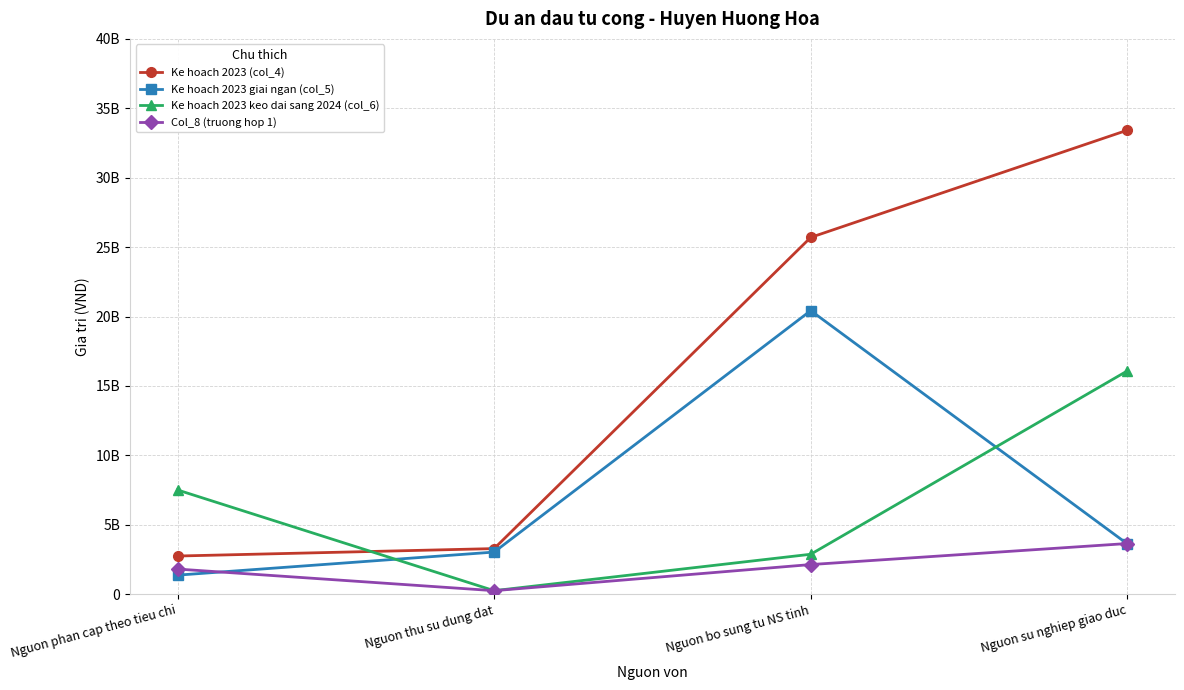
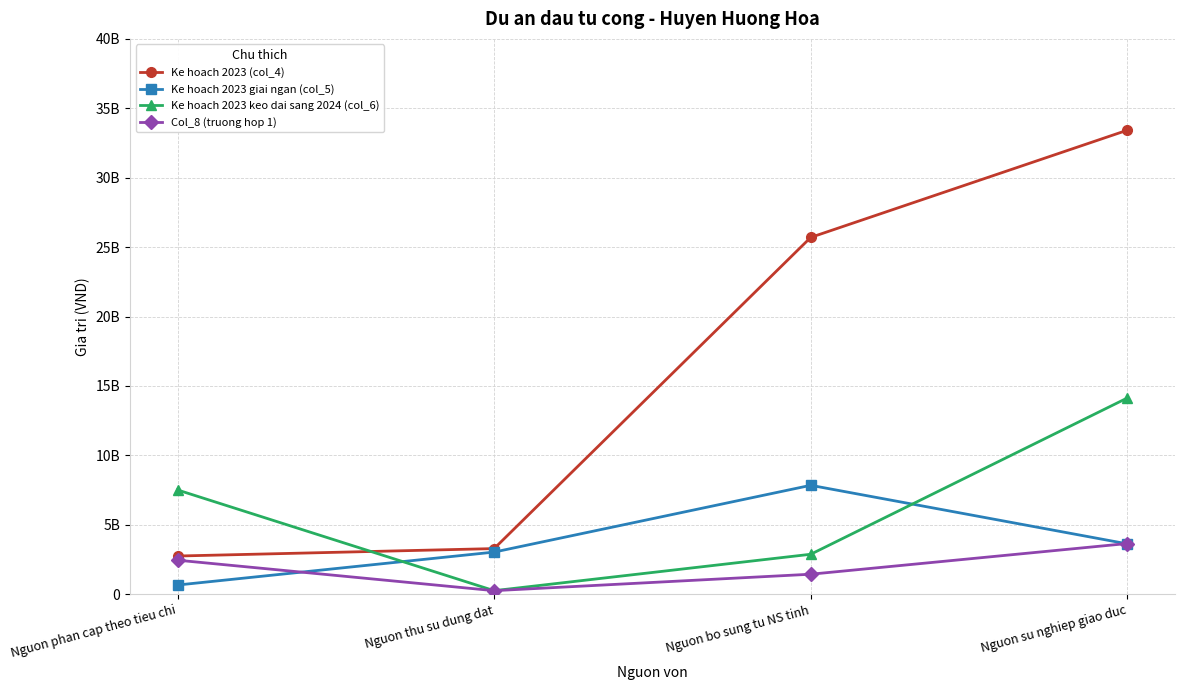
  {
    "Ke hoach 2023 (col_4)": {
      "Nguon phan cap theo tieu chi": 2700000000,
      "Nguon thu su dung dat": 3300000000,
      "Nguon bo sung tu NS tinh": 25700000000,
      "Nguon su nghiep giao duc": 33400000000
    },
    "Ke hoach 2023 giai ngan (col_5)": {
-     "Nguon phan cap theo tieu chi": 1400000000,
+     "Nguon phan cap theo tieu chi": 700000000,
      "Nguon thu su dung dat": 3000000000,
-     "Nguon bo sung tu NS tinh": 20400000000
+     "Nguon bo sung tu NS tinh": 7800000000
    },
    "Ke hoach 2023 keo dai sang 2024 (col_6)": {
      "Nguon phan cap theo tieu chi": 7500000000,
      "Nguon bo sung tu NS tinh": 2900000000,
-     "Nguon su nghiep giao duc": 16100000000
+     "Nguon su nghiep giao duc": 14100000000
    },
    "Col_8 (truong hop 1)": {
-     "Nguon phan cap theo tieu chi": 1800000000,
-     "Nguon bo sung tu NS tinh": 2100000000
+     "Nguon phan cap theo tieu chi": 2400000000,
+     "Nguon bo sung tu NS tinh": 1400000000
    }
  }
